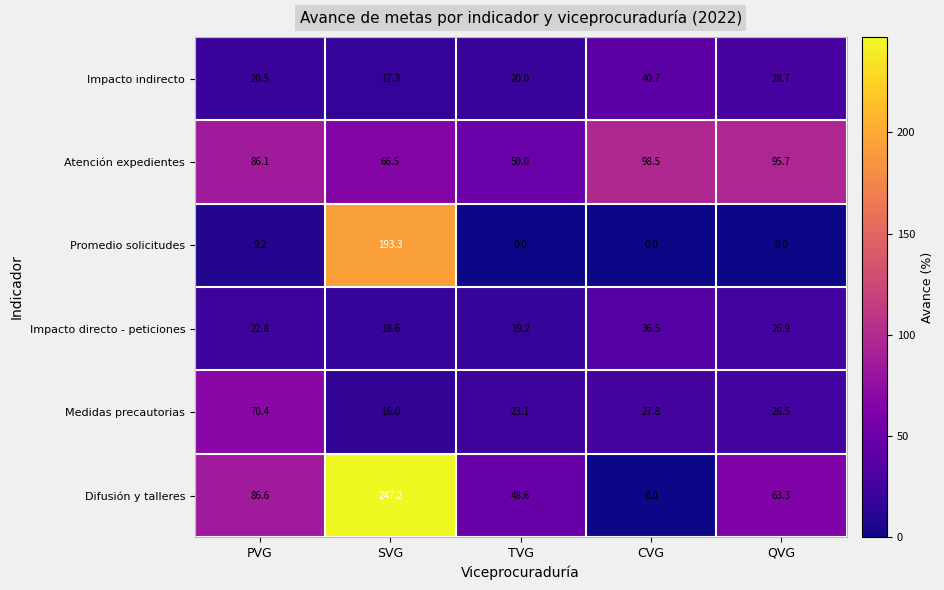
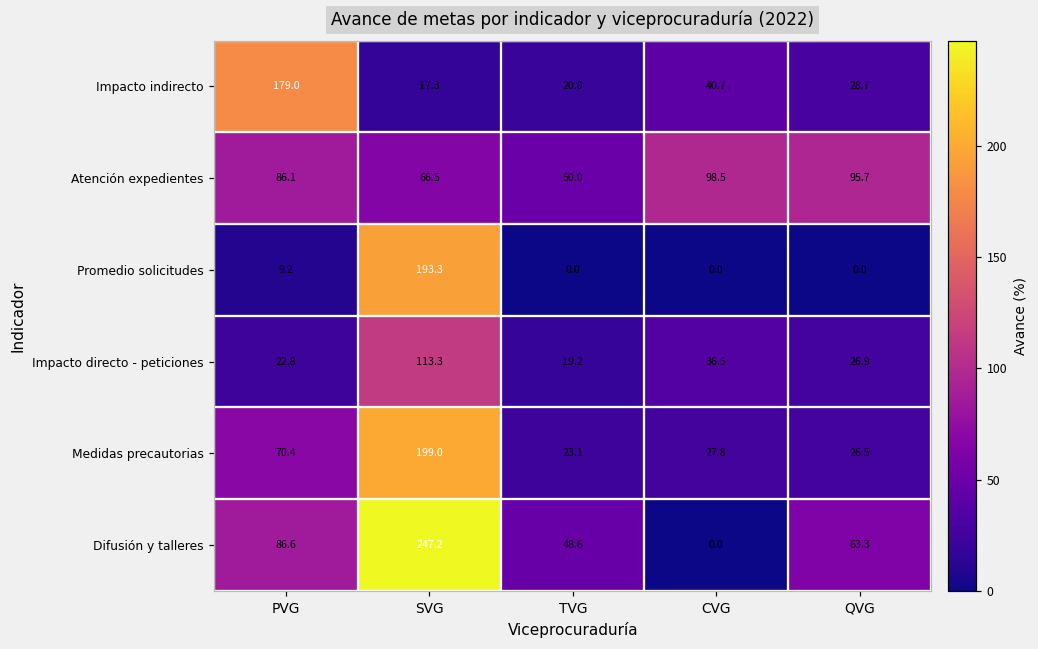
  {
    "Impacto indirecto": {
-     "PVG": 20.5,
+     "PVG": 179.0,
      "SVG": 17.3,
      "TVG": 20.0,
      "CVG": 40.7,
      "QVG": 28.7
    },
    "Atención expedientes": {
      "PVG": 86.1,
      "SVG": 66.5,
      "TVG": 50.0,
      "CVG": 98.5,
      "QVG": 95.7
    },
    "Promedio solicitudes": {
      "PVG": 9.2,
      "SVG": 193.3,
      "TVG": 0.0,
      "CVG": 0.0,
      "QVG": 0.0
    },
    "Impacto directo - peticiones": {
      "PVG": 22.8,
-     "SVG": 18.6,
+     "SVG": 113.3,
      "TVG": 19.2,
      "CVG": 36.5,
      "QVG": 26.9
    },
    "Medidas precautorias": {
      "PVG": 70.4,
-     "SVG": 16.0,
+     "SVG": 199.0,
      "TVG": 23.1,
      "CVG": 27.8,
      "QVG": 26.5
    },
    "Difusión y talleres": {
      "PVG": 86.6,
      "SVG": 247.2,
      "TVG": 48.6,
      "CVG": 0.0,
      "QVG": 63.3
    }
  }
